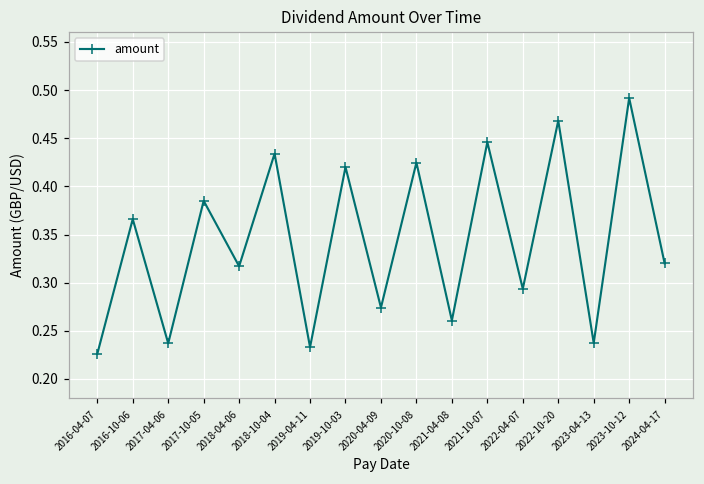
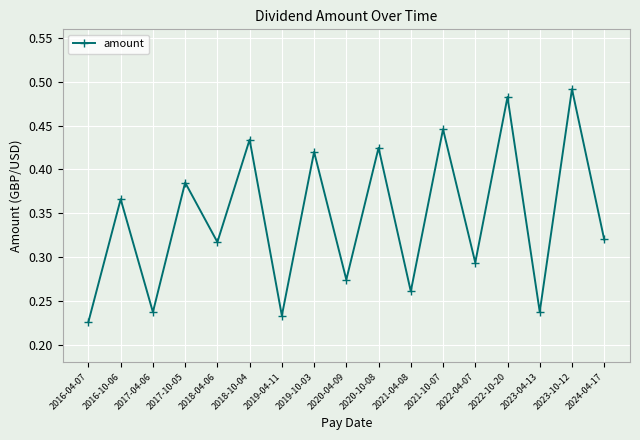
  {
    "2016-04-07": 0.23,
    "2016-10-06": 0.37,
    "2017-04-06": 0.24,
    "2017-10-05": 0.39,
    "2018-04-06": 0.32,
    "2018-10-04": 0.43,
    "2019-04-11": 0.23,
    "2019-10-03": 0.42,
    "2020-04-09": 0.27,
    "2020-10-08": 0.42,
    "2021-04-08": 0.26,
    "2021-10-07": 0.45,
    "2022-04-07": 0.29,
-   "2022-10-20": 0.47,
+   "2022-10-20": 0.48,
    "2023-04-13": 0.24,
    "2023-10-12": 0.49,
    "2024-04-17": 0.32
  }
